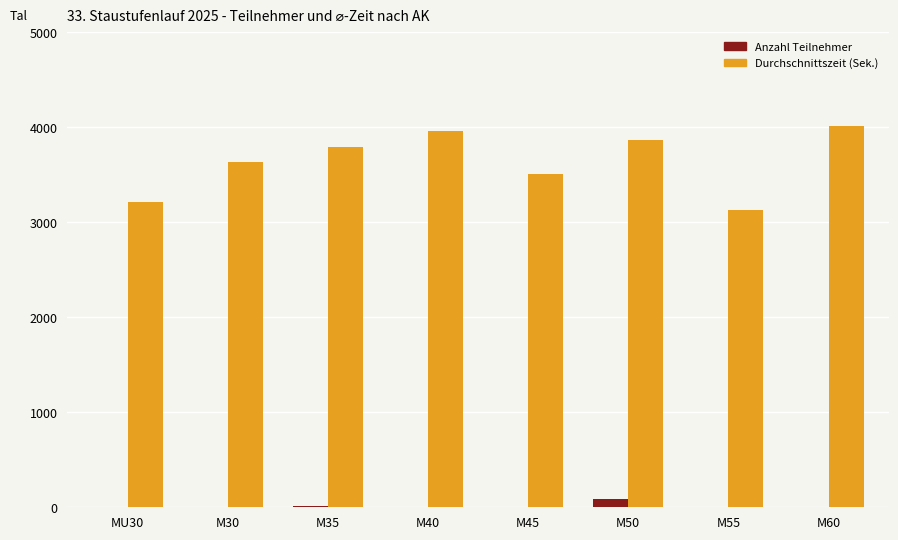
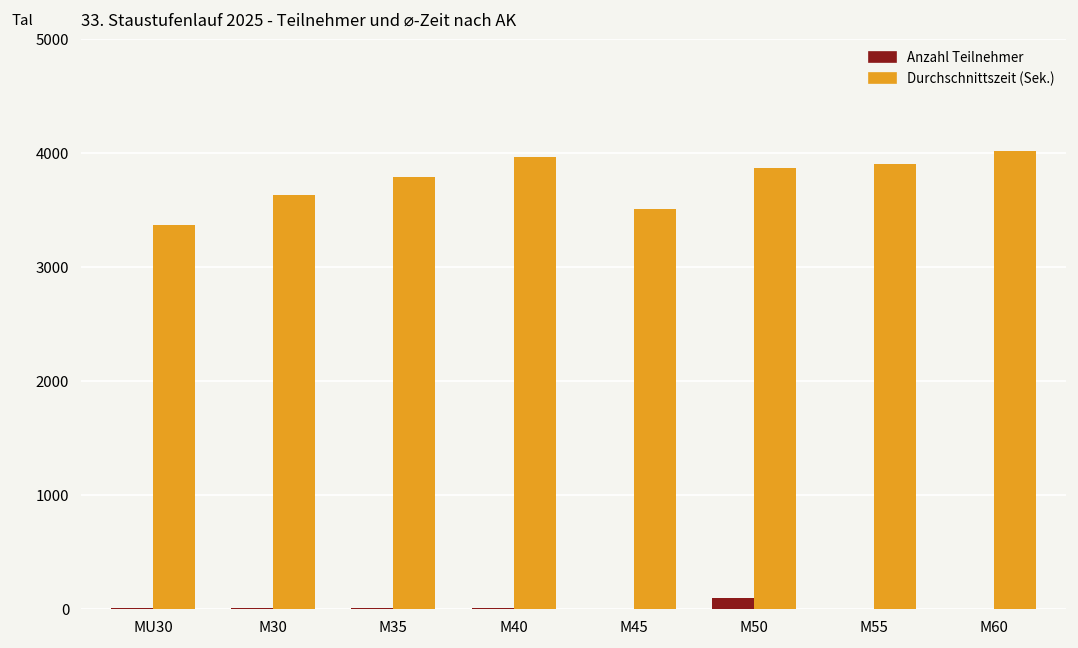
  {
    "Anzahl Teilnehmer": {
      "M50": 100
    },
    "Durchschnittszeit (Sek.)": {
-     "MU30": 3200,
+     "MU30": 3400,
      "M30": 3600,
      "M35": 3800,
      "M40": 4000,
      "M45": 3500,
      "M50": 3900,
-     "M55": 3100,
+     "M55": 3900,
      "M60": 4000
    }
  }
